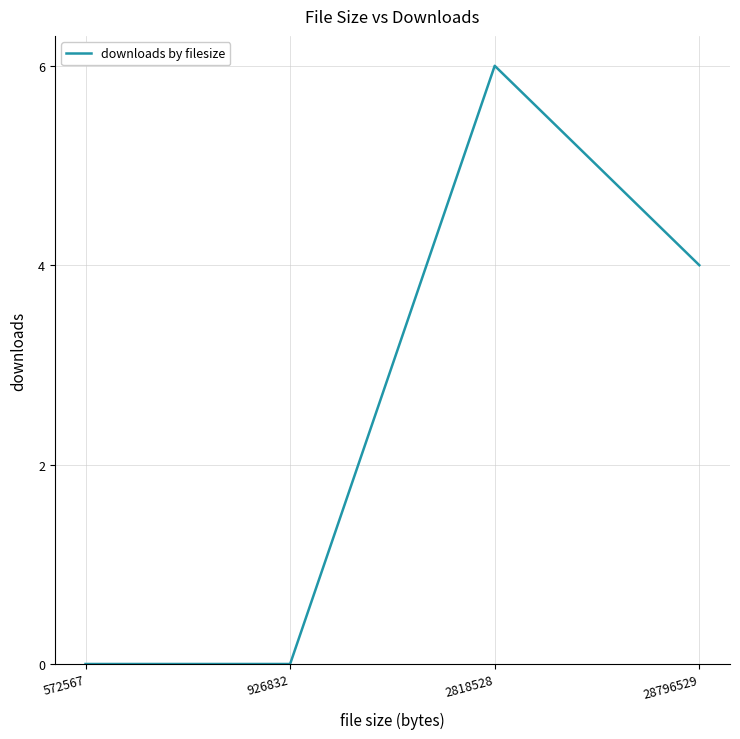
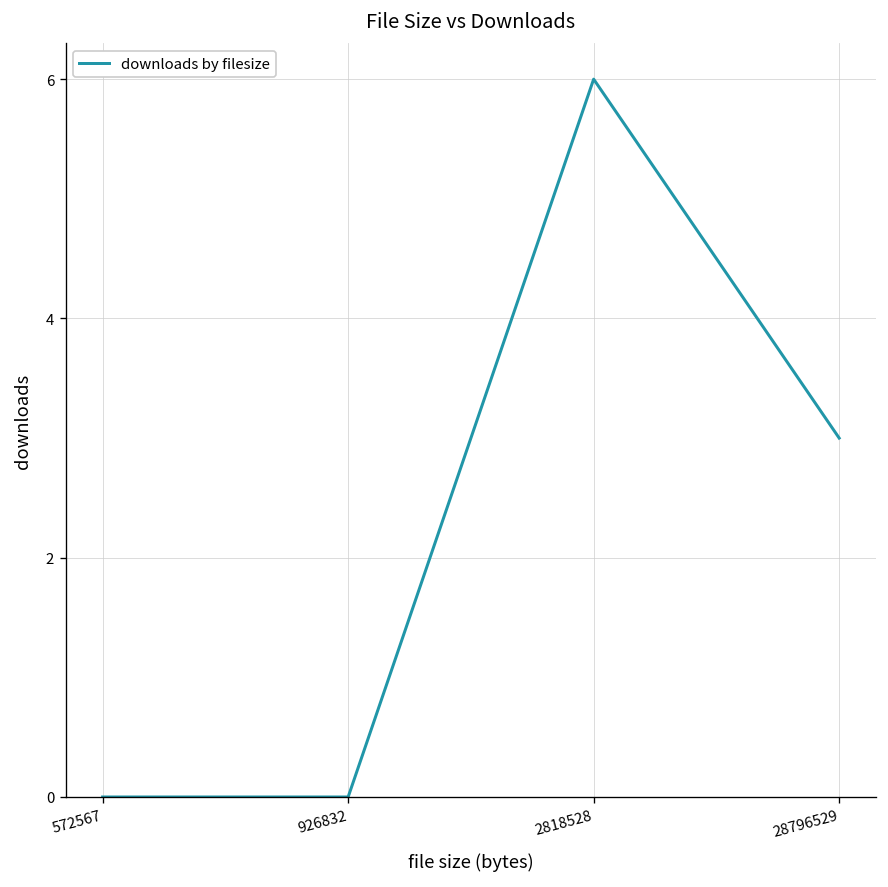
  {
    "572567": 0,
    "926832": 0,
    "2818528": 6,
-   "28796529": 4
+   "28796529": 3
  }
